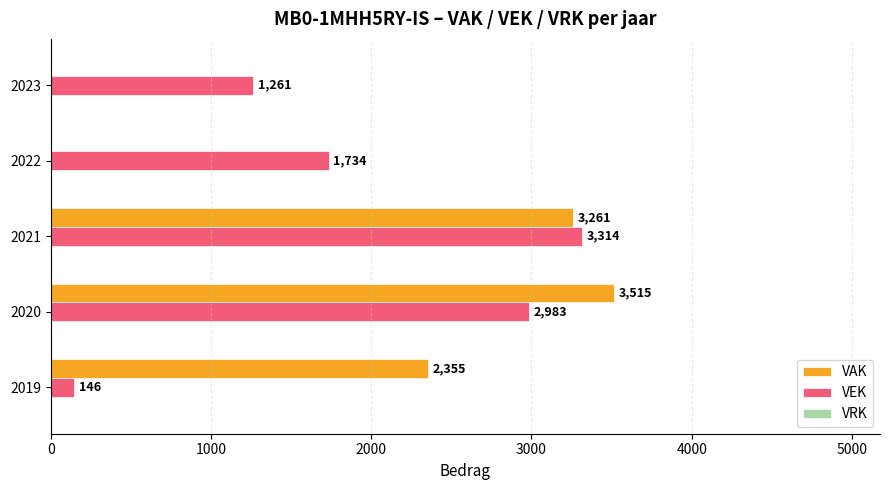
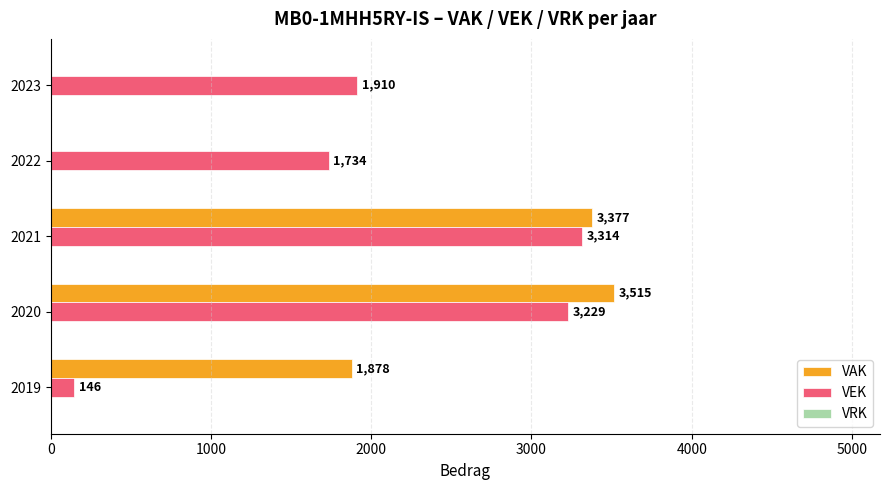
  {
    "VAK": {
-     "2021": "3,261",
+     "2021": "3,377",
      "2020": "3,515",
-     "2019": "2,355"
+     "2019": "1,878"
    },
    "VEK": {
-     "2023": "1,261",
+     "2023": "1,910",
      "2022": "1,734",
      "2021": "3,314",
-     "2020": "2,983",
+     "2020": "3,229",
      "2019": "146"
    },
    "VRK": {
      "2023": "0",
      "2022": "0",
      "2021": "0",
      "2020": "0",
      "2019": "0"
    }
  }
